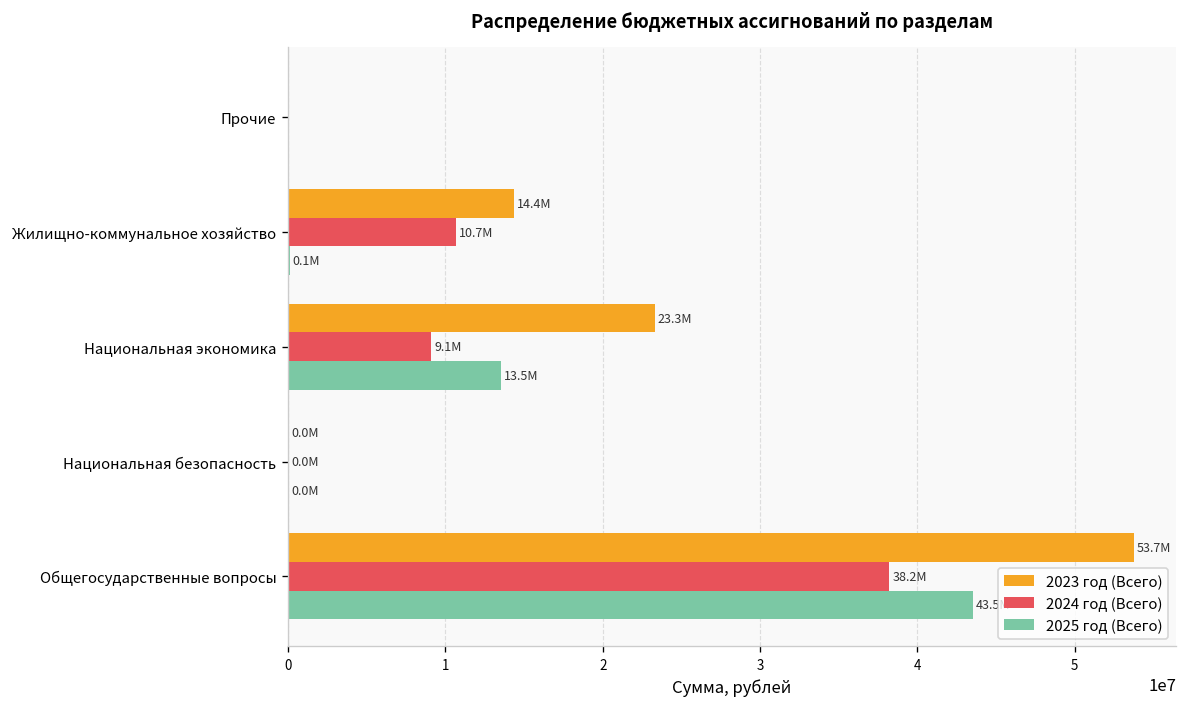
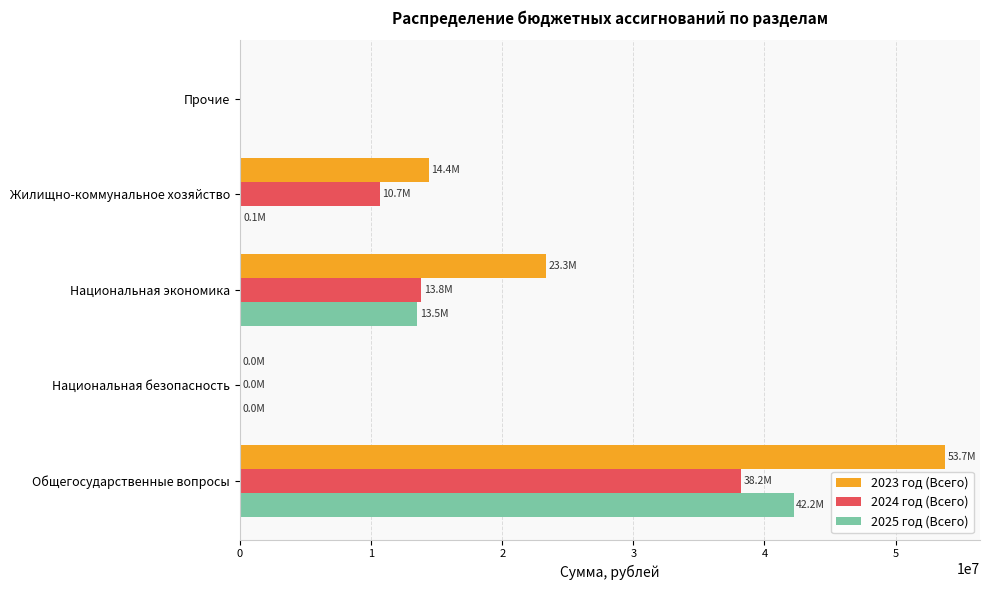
  {
    "2023 год (Всего)": {
      "Жилищно-коммунальное хозяйство": "14.4M",
      "Национальная экономика": "23.3M",
      "Общегосударственные вопросы": "53.7M"
    },
    "2024 год (Всего)": {
      "Жилищно-коммунальное хозяйство": "10.7M",
-     "Национальная экономика": "9.1M",
+     "Национальная экономика": "13.8M",
      "Общегосударственные вопросы": "38.2M"
    },
    "2025 год (Всего)": {
      "Прочие": "0",
-     "Общегосударственные вопросы": "43500000"
+     "Общегосударственные вопросы": "42200000"
    }
  }
